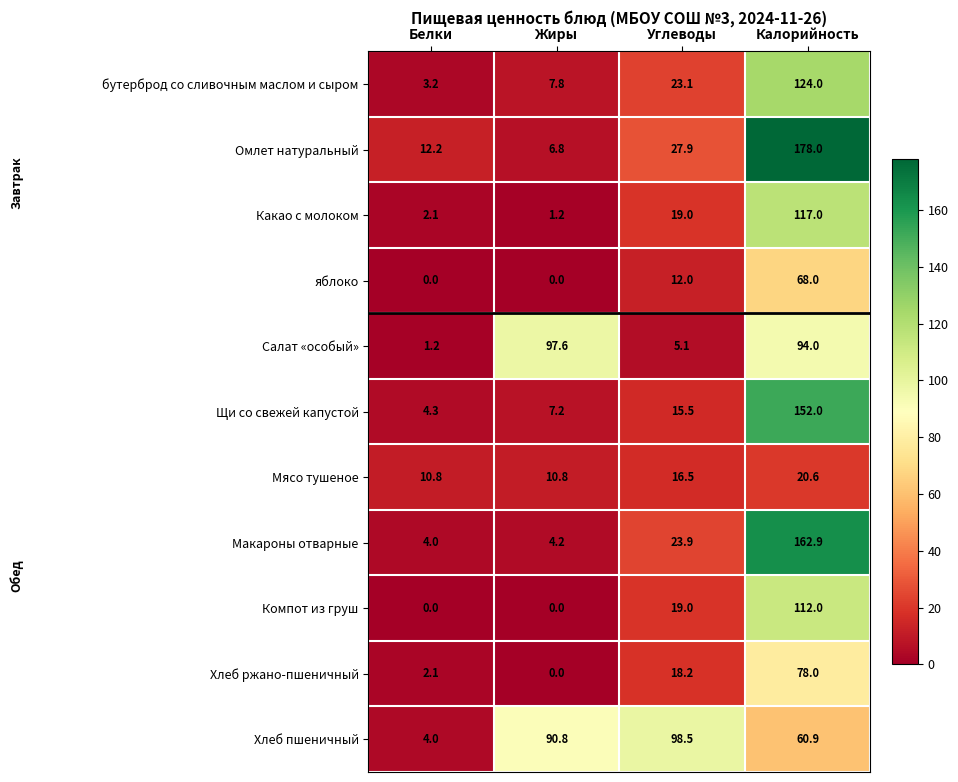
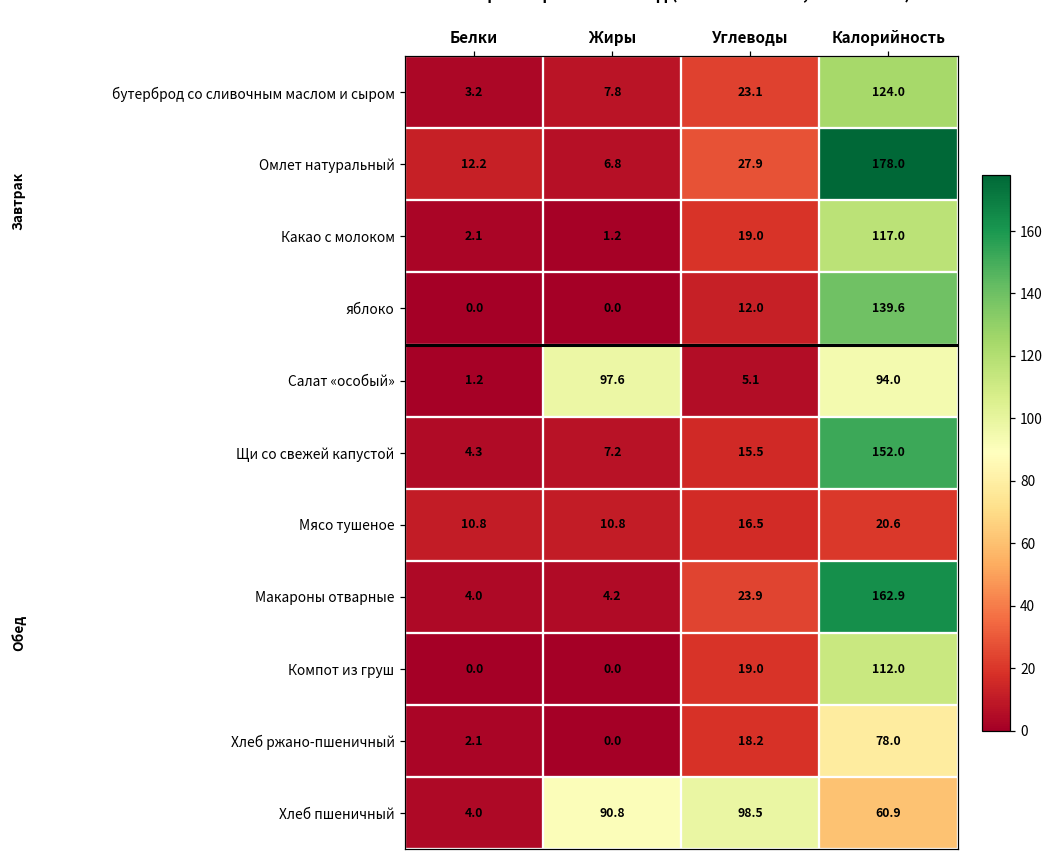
  {
    "бутерброд со сливочным маслом и сыром": {
      "Белки": 3.2,
      "Жиры": 7.8,
      "Углеводы": 23.1,
      "Калорийность": 124.0
    },
    "Омлет натуральный": {
      "Белки": 12.2,
      "Жиры": 6.8,
      "Углеводы": 27.9,
      "Калорийность": 178.0
    },
    "Какао с молоком": {
      "Белки": 2.1,
      "Жиры": 1.2,
      "Углеводы": 19.0,
      "Калорийность": 117.0
    },
    "яблоко": {
      "Белки": 0.0,
      "Жиры": 0.0,
      "Углеводы": 12.0,
-     "Калорийность": 68.0
+     "Калорийность": 139.6
    },
    "Салат «особый»": {
      "Белки": 1.2,
      "Жиры": 97.6,
      "Углеводы": 5.1,
      "Калорийность": 94.0
    },
    "Щи со свежей капустой": {
      "Белки": 4.3,
      "Жиры": 7.2,
      "Углеводы": 15.5,
      "Калорийность": 152.0
    },
    "Мясо тушеное": {
      "Белки": 10.8,
      "Жиры": 10.8,
      "Углеводы": 16.5,
      "Калорийность": 20.6
    },
    "Макароны отварные": {
      "Белки": 4.0,
      "Жиры": 4.2,
      "Углеводы": 23.9,
      "Калорийность": 162.9
    },
    "Компот из груш": {
      "Белки": 0.0,
      "Жиры": 0.0,
      "Углеводы": 19.0,
      "Калорийность": 112.0
    },
    "Хлеб ржано-пшеничный": {
      "Белки": 2.1,
      "Жиры": 0.0,
      "Углеводы": 18.2,
      "Калорийность": 78.0
    },
    "Хлеб пшеничный": {
      "Белки": 4.0,
      "Жиры": 90.8,
      "Углеводы": 98.5,
      "Калорийность": 60.9
    }
  }
